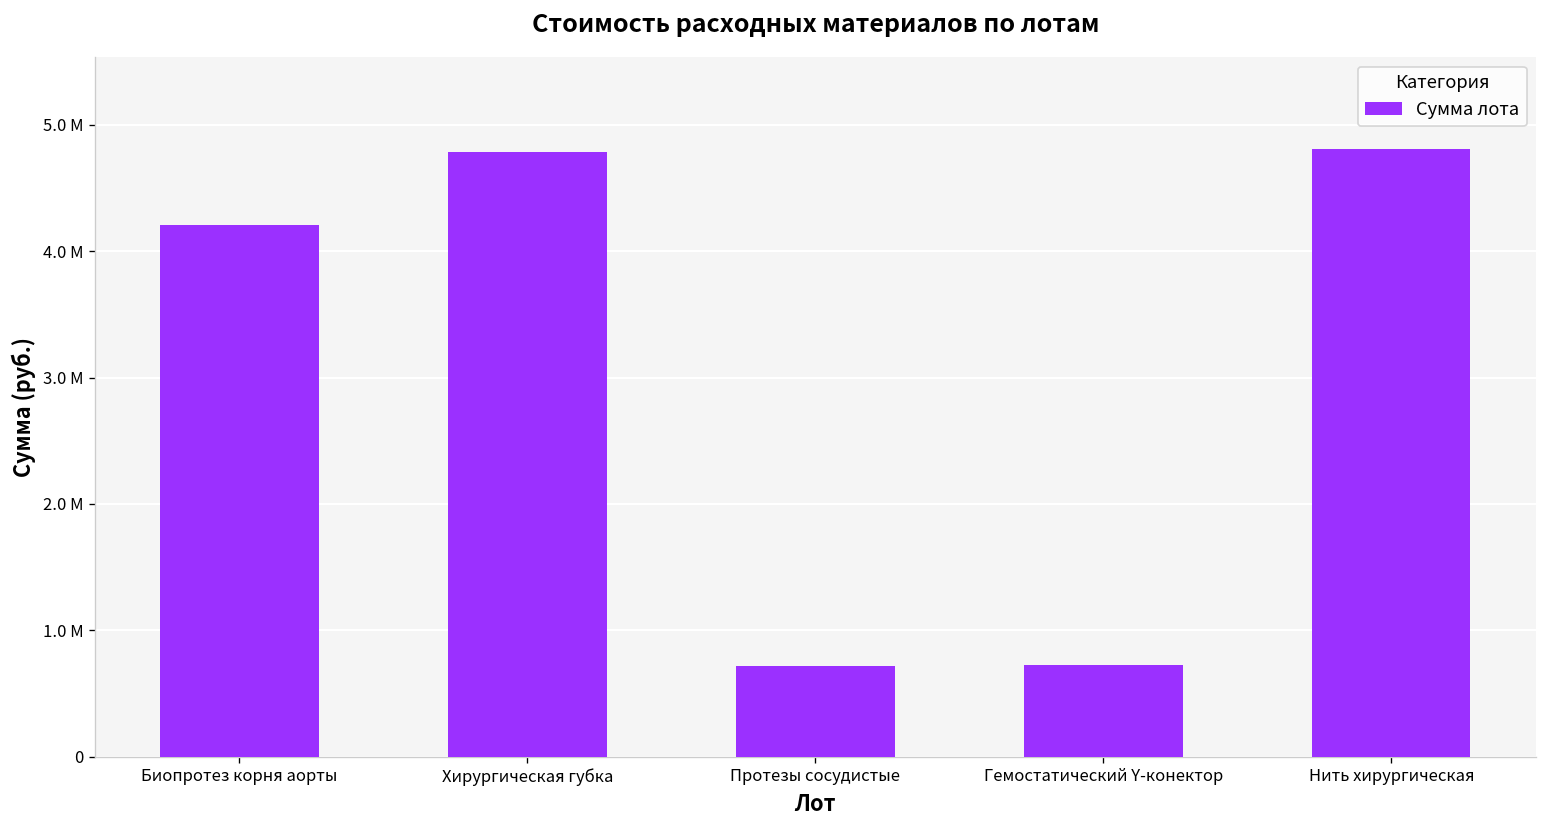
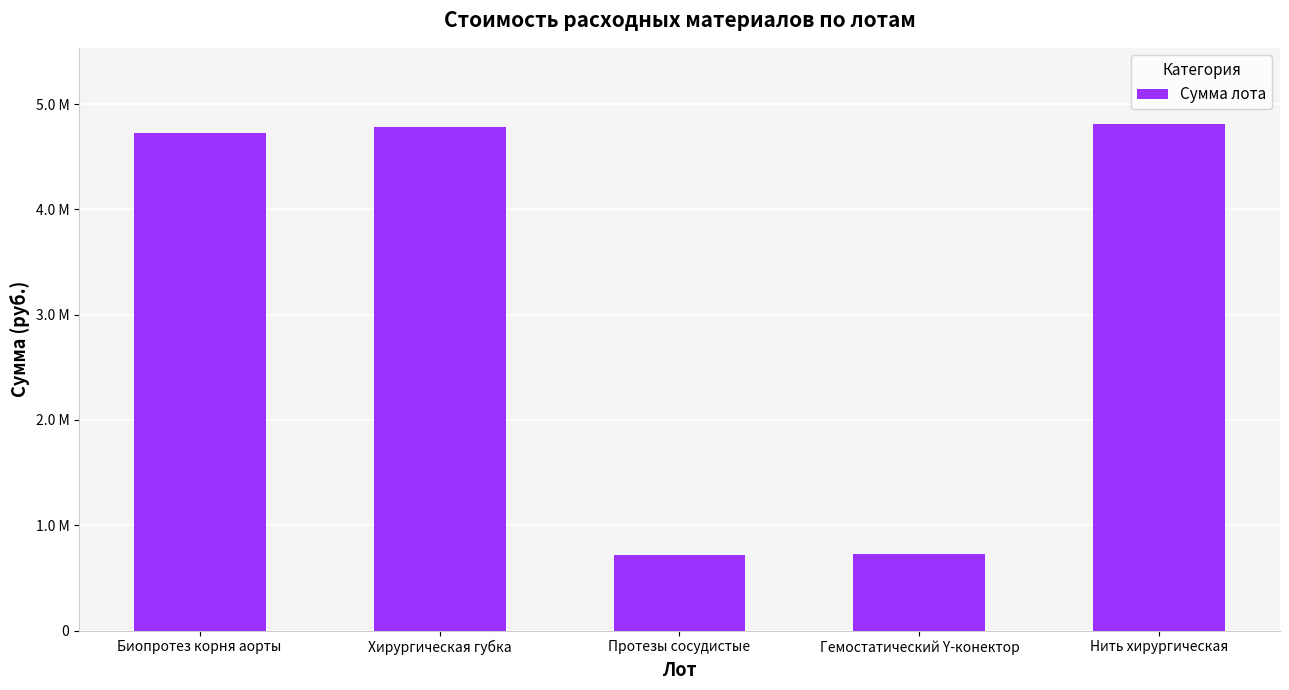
  {
-   "Биопротез корня аорты": 4200000,
+   "Биопротез корня аорты": 4730000,
    "Хирургическая губка": 4780000,
    "Протезы сосудистые": 720000,
    "Гемостатический Y-конектор": 730000,
    "Нить хирургическая": 4810000
  }
